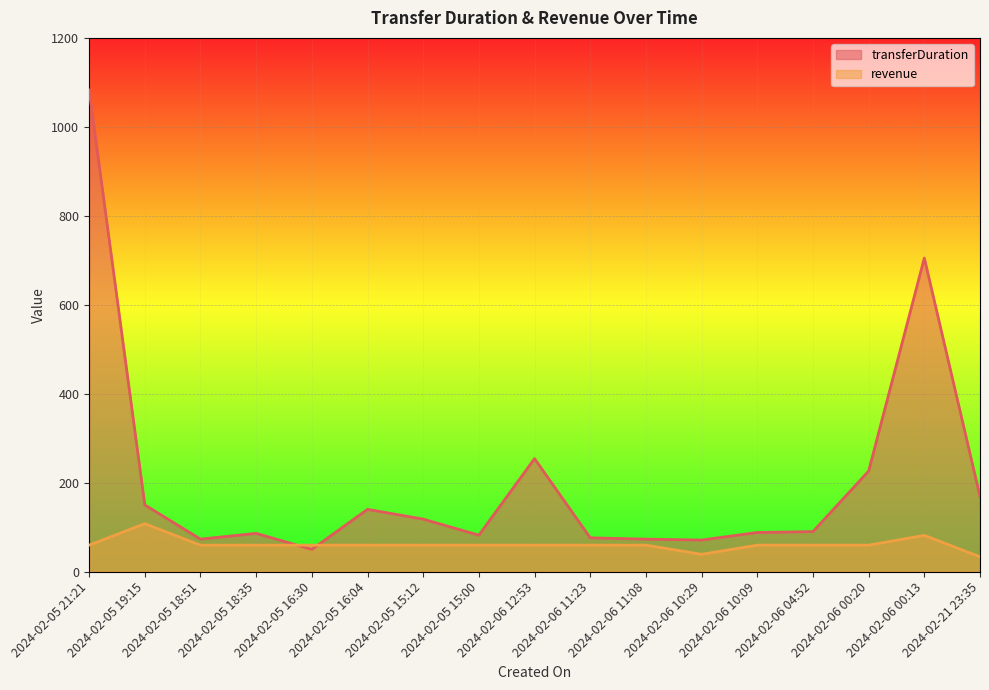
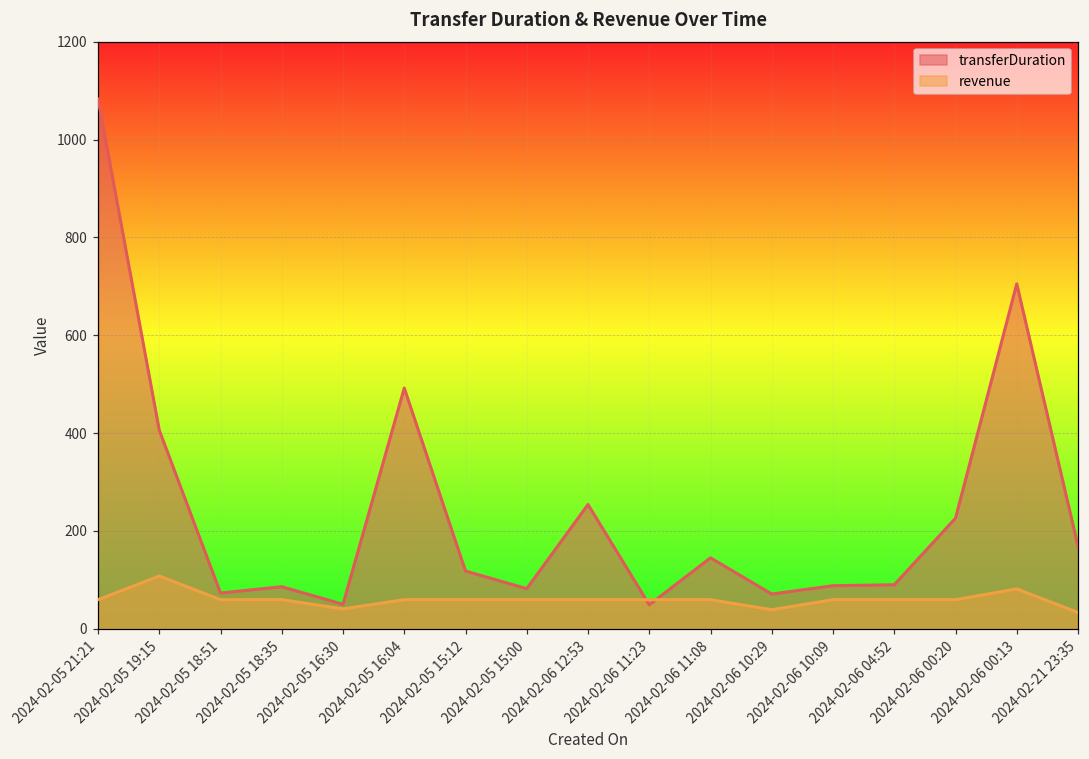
  {
    "transferDuration": {
      "2024-02-05 21:21": 1080,
-     "2024-02-05 19:15": 150,
+     "2024-02-05 19:15": 410,
      "2024-02-05 18:51": 70,
      "2024-02-05 18:35": 90,
      "2024-02-05 16:30": 50,
-     "2024-02-05 16:04": 140,
+     "2024-02-05 16:04": 490,
      "2024-02-05 15:12": 120,
      "2024-02-05 15:00": 80,
      "2024-02-06 12:53": 250,
-     "2024-02-06 11:23": 80,
-     "2024-02-06 11:08": 70,
+     "2024-02-06 11:23": 50,
+     "2024-02-06 11:08": 150,
      "2024-02-06 10:29": 70,
      "2024-02-06 10:09": 90,
      "2024-02-06 04:52": 90,
      "2024-02-06 00:20": 230,
      "2024-02-06 00:13": 710,
      "2024-02-21 23:35": 170
    },
    "revenue": {
      "2024-02-05 21:21": 60,
      "2024-02-05 19:15": 110,
      "2024-02-05 18:51": 60,
      "2024-02-05 18:35": 60,
-     "2024-02-05 16:30": 60,
+     "2024-02-05 16:30": 40,
      "2024-02-05 16:04": 60,
      "2024-02-05 15:12": 60,
      "2024-02-05 15:00": 60,
      "2024-02-06 12:53": 60,
      "2024-02-06 11:23": 60,
      "2024-02-06 11:08": 60,
      "2024-02-06 10:29": 40,
      "2024-02-06 10:09": 60,
      "2024-02-06 04:52": 60,
      "2024-02-06 00:20": 60,
      "2024-02-06 00:13": 80,
      "2024-02-21 23:35": 30
    }
  }
